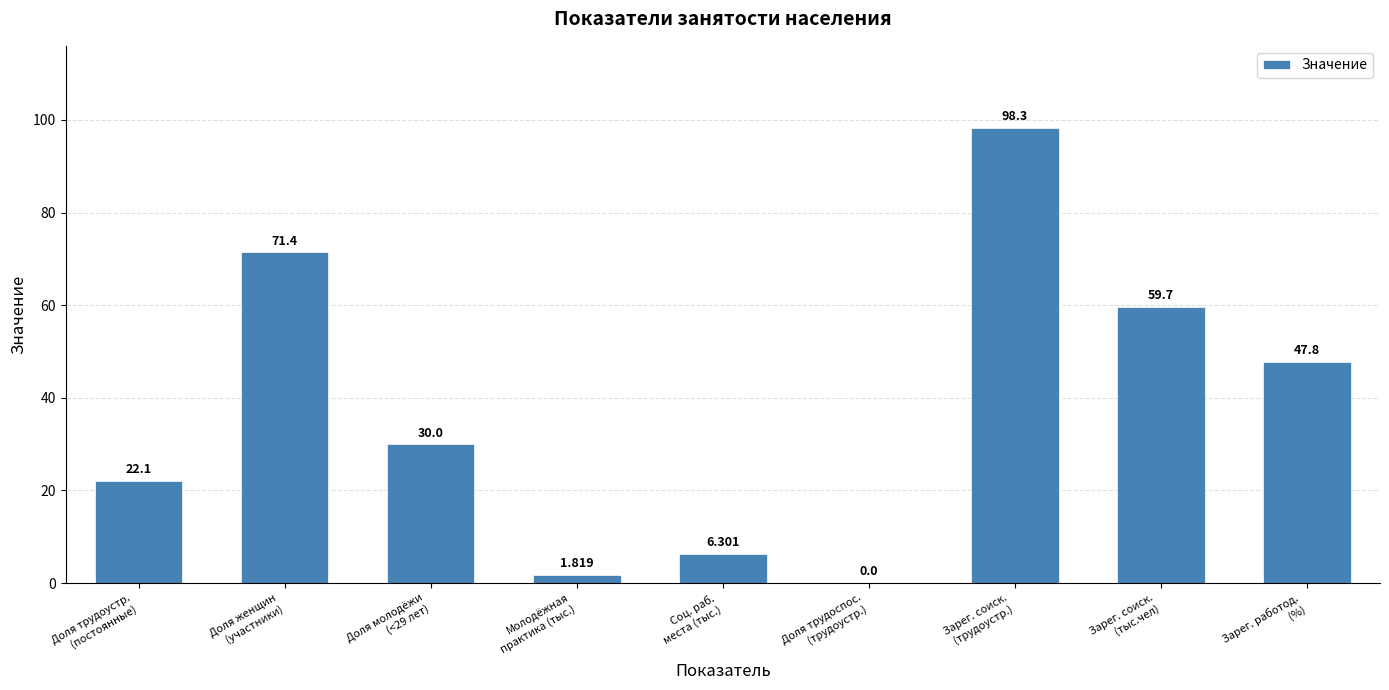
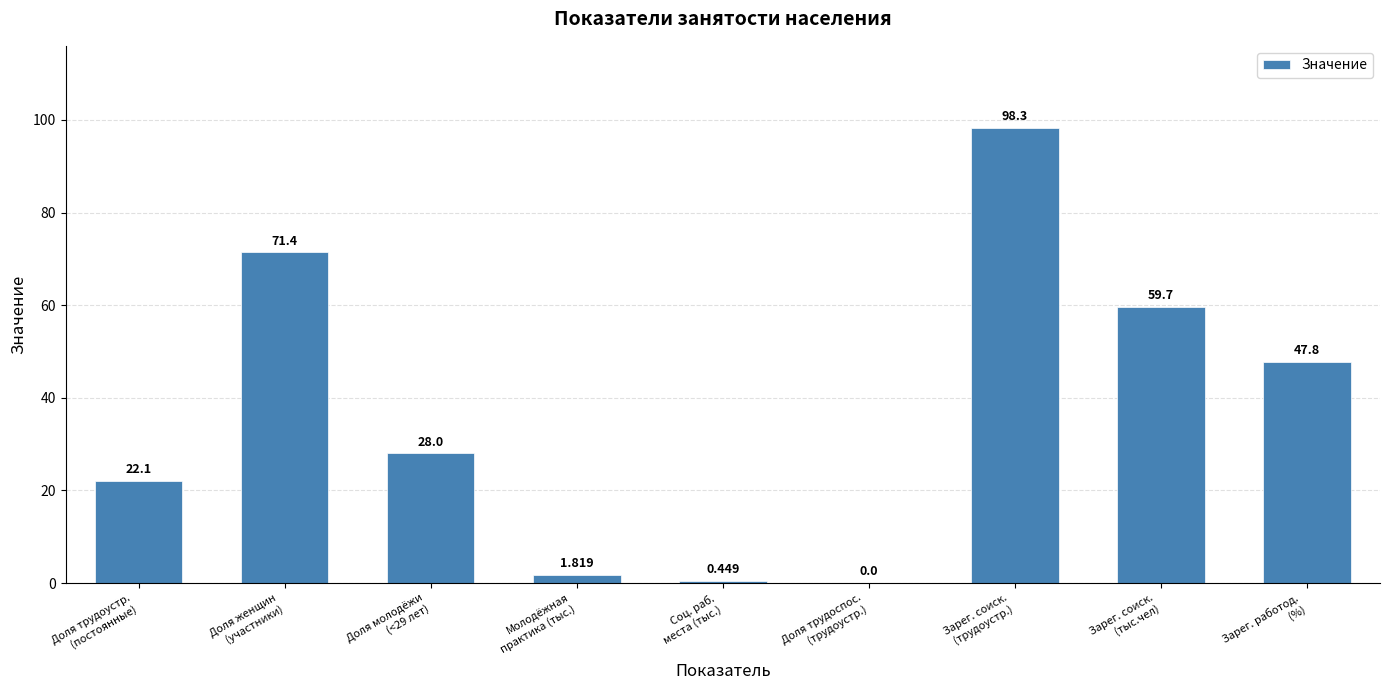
  {
    "Доля трудоустр. (постоянные)": 22.1,
    "Доля женщин (участники)": 71.4,
-   "Доля молодёжи (<29 лет)": 30.0,
+   "Доля молодёжи (<29 лет)": 28.0,
    "Молодёжная практика (тыс.)": 1.819,
-   "Соц. раб. места (тыс.)": 6.301,
+   "Соц. раб. места (тыс.)": 0.449,
    "Доля трудоспос. (трудоустр.)": 0.0,
    "Зарег. соиск. (трудоустр.)": 98.3,
    "Зарег. соиск. (тыс.чел)": 59.7,
    "Зарег. работод. (%)": 47.8
  }
